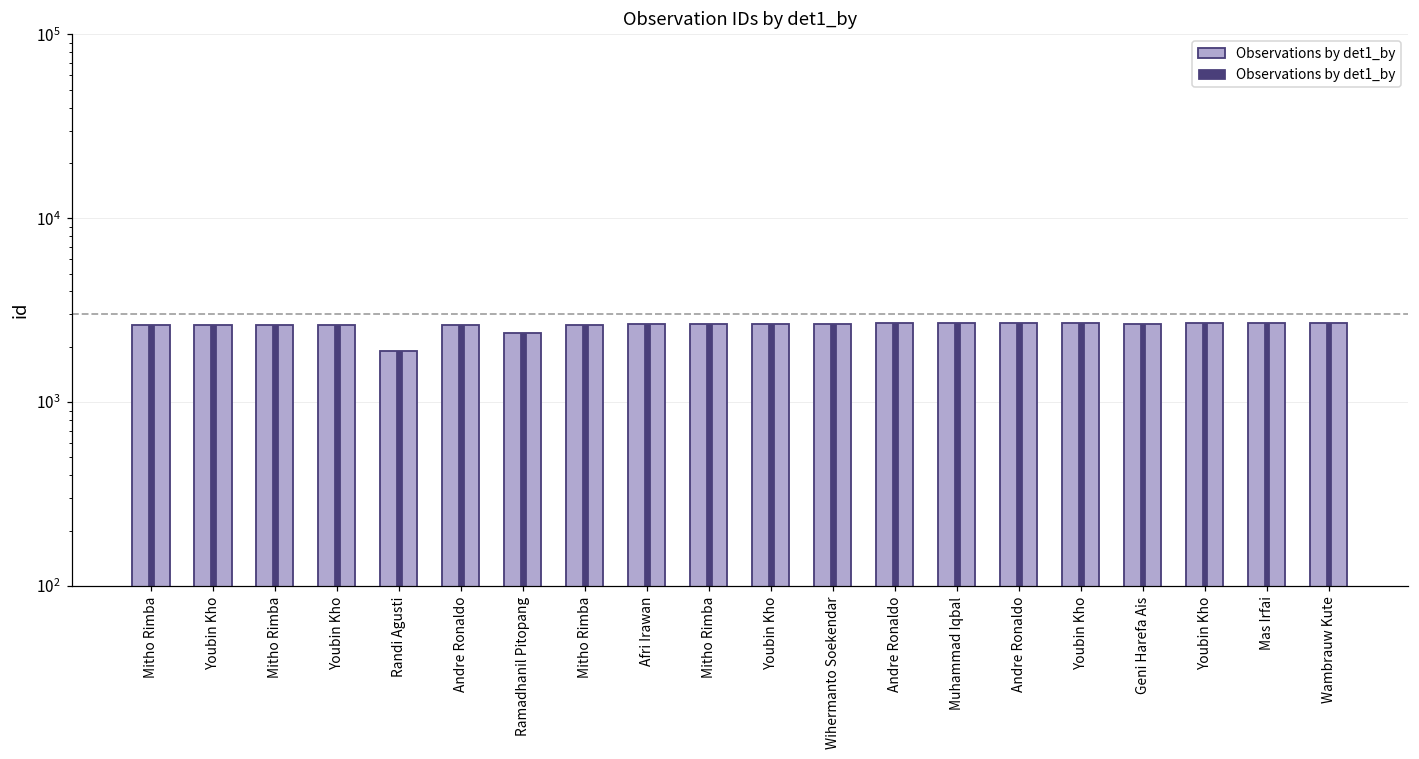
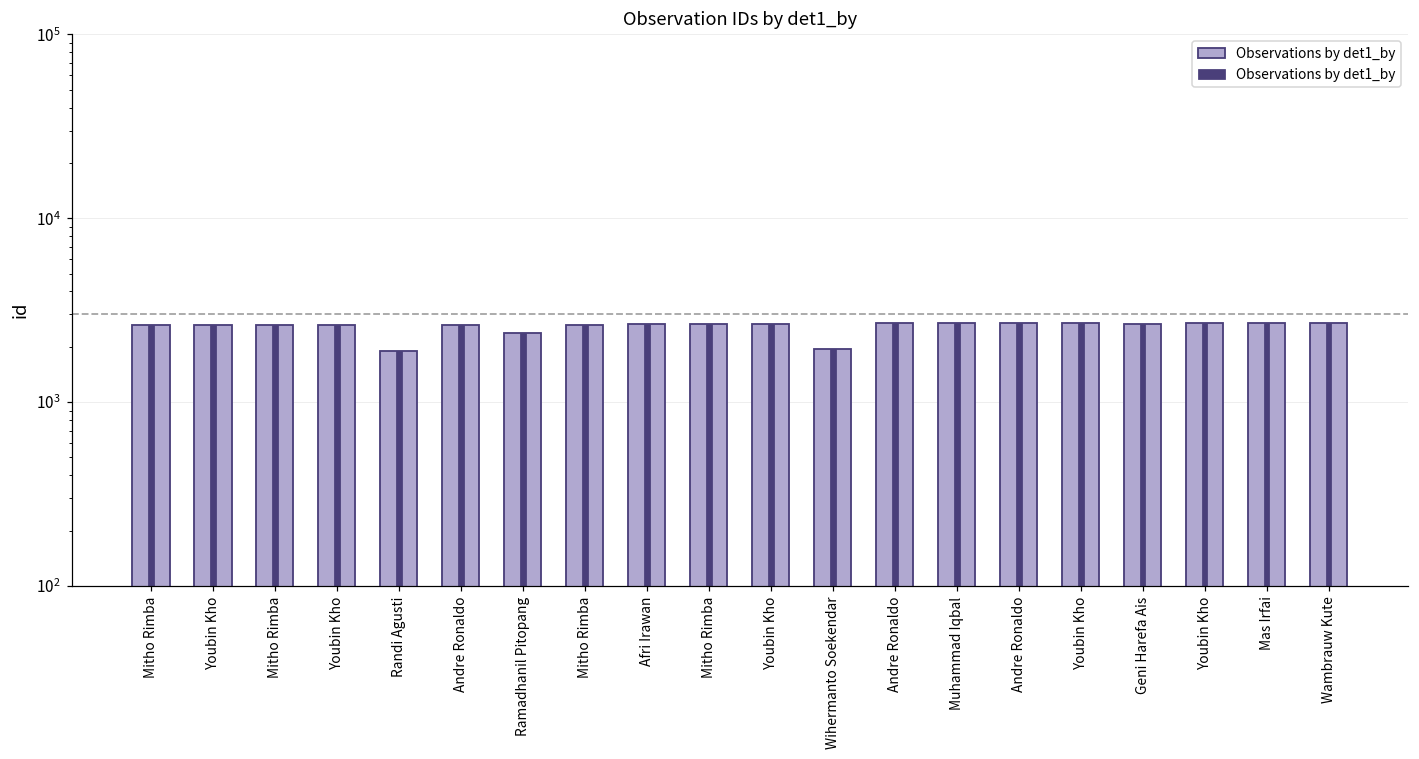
  {
    "Randi Agusti": 1900,
    "Ramadhanil Pitopang": 2400,
    "Afri Irawan": 2700,
-   "Wihermanto Soekendar": 2700,
+   "Wihermanto Soekendar": 2000,
    "Muhammad Iqbal": 2700,
    "Geni Harefa Ais": 2700,
    "Mas Irfai": 2700,
    "Wambrauw Kute": 2700
  }
